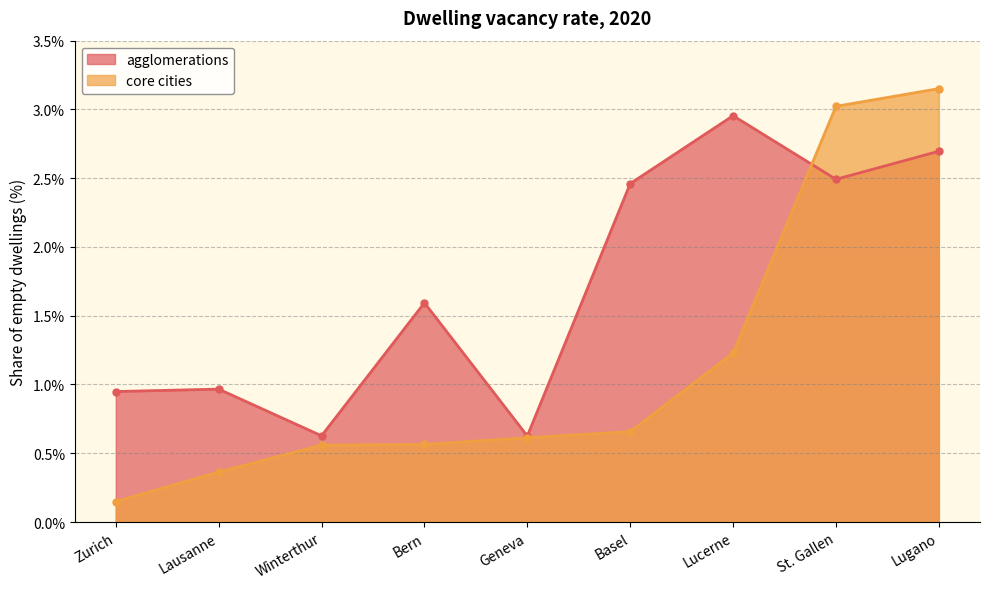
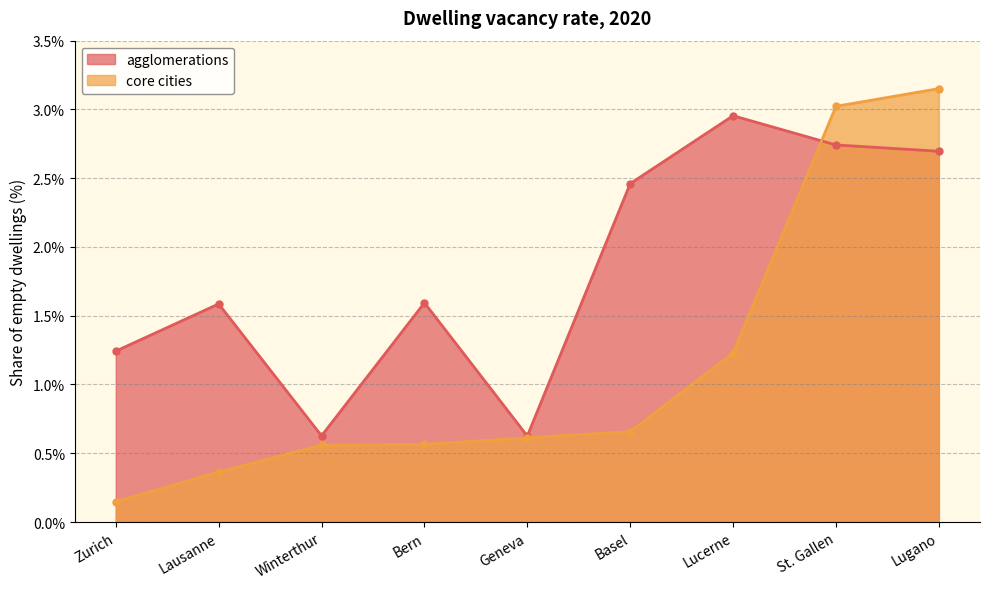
  {
    "agglomerations": {
-     "Zurich": "0.95%",
-     "Lausanne": "0.97%",
+     "Zurich": "1.24%",
+     "Lausanne": "1.59%",
      "Winterthur": "0.63%",
      "Bern": "1.59%",
      "Basel": "2.46%",
      "Lucerne": "2.95%",
-     "St. Gallen": "2.49%",
+     "St. Gallen": "2.74%",
      "Lugano": "2.70%"
    },
    "core cities": {
      "Zurich": "0.15%",
      "Lausanne": "0.36%",
      "Winterthur": "0.56%",
      "Bern": "0.56%",
      "Basel": "0.66%",
      "Lucerne": "1.23%",
      "St. Gallen": "3.02%",
      "Lugano": "3.15%"
    }
  }
